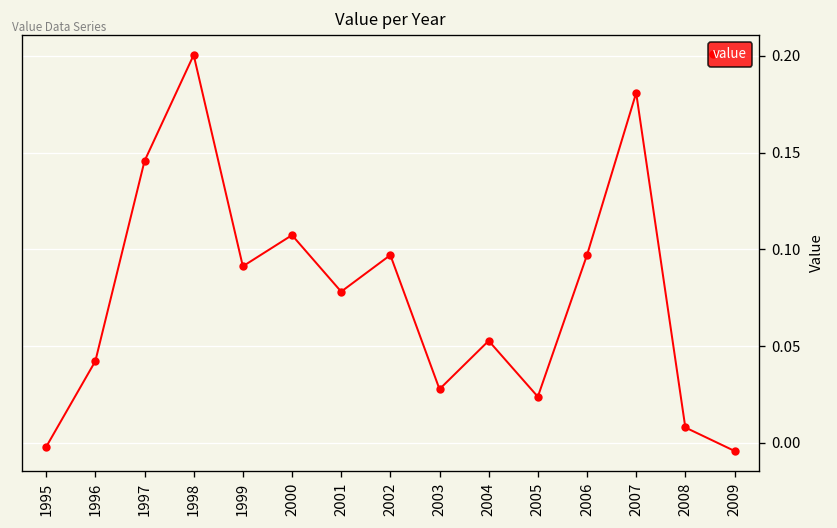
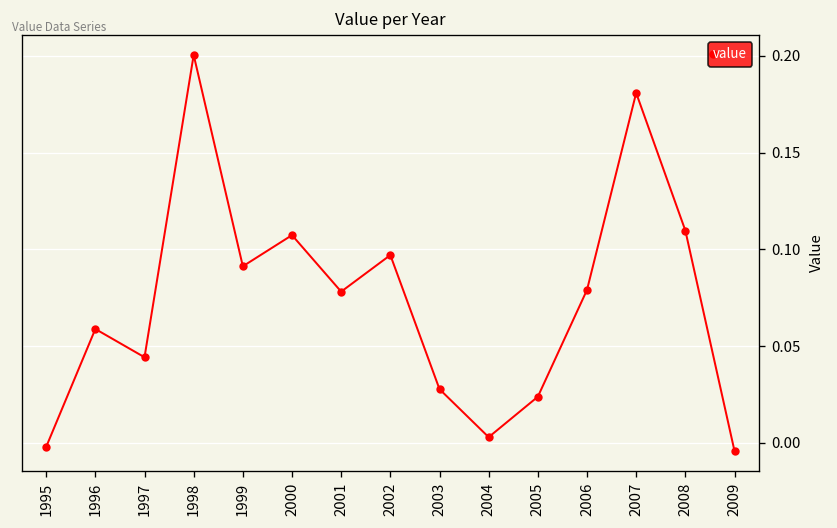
  {
    "1995": -0.002,
-   "1996": 0.042,
-   "1997": 0.146,
+   "1996": 0.059,
+   "1997": 0.044,
    "1998": 0.200,
    "1999": 0.091,
    "2000": 0.107,
    "2001": 0.078,
    "2002": 0.097,
    "2003": 0.028,
-   "2004": 0.053,
+   "2004": 0.003,
    "2005": 0.024,
-   "2006": 0.097,
+   "2006": 0.079,
    "2007": 0.181,
-   "2008": 0.008,
+   "2008": 0.110,
    "2009": -0.004
  }
